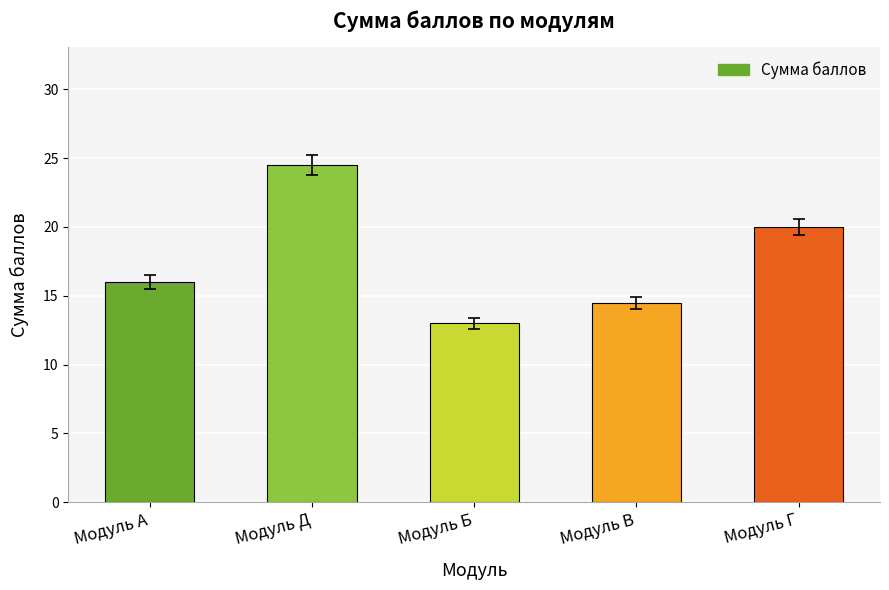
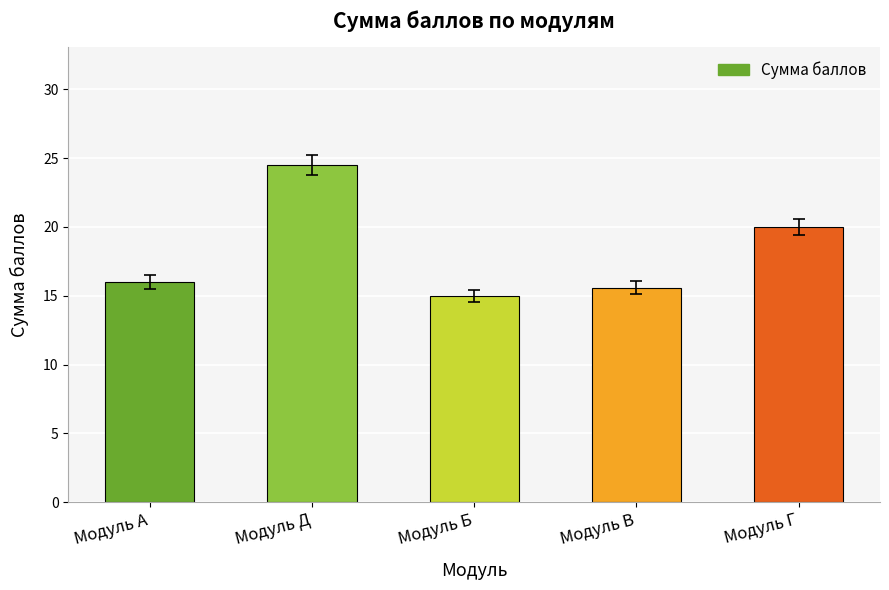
  {
    "Сумма баллов": {
      "Модуль А": 16.0,
      "Модуль Д": 24.5,
-     "Модуль Б": 13,
-     "Модуль В": 14.5,
+     "Модуль Б": 15,
+     "Модуль В": 15.6,
      "Модуль Г": 20.0
    }
  }
